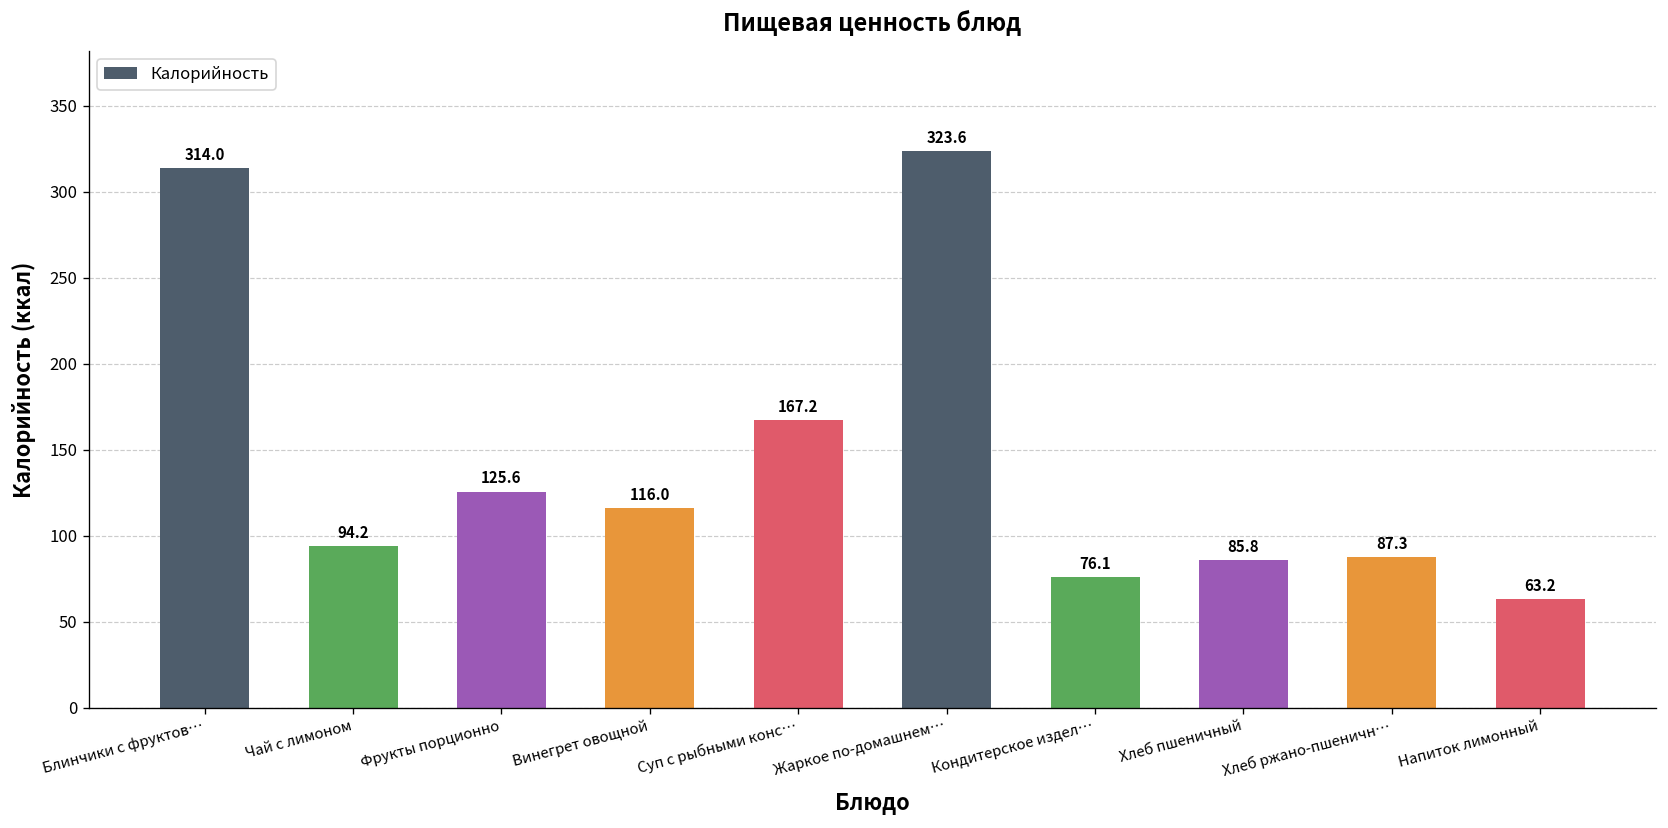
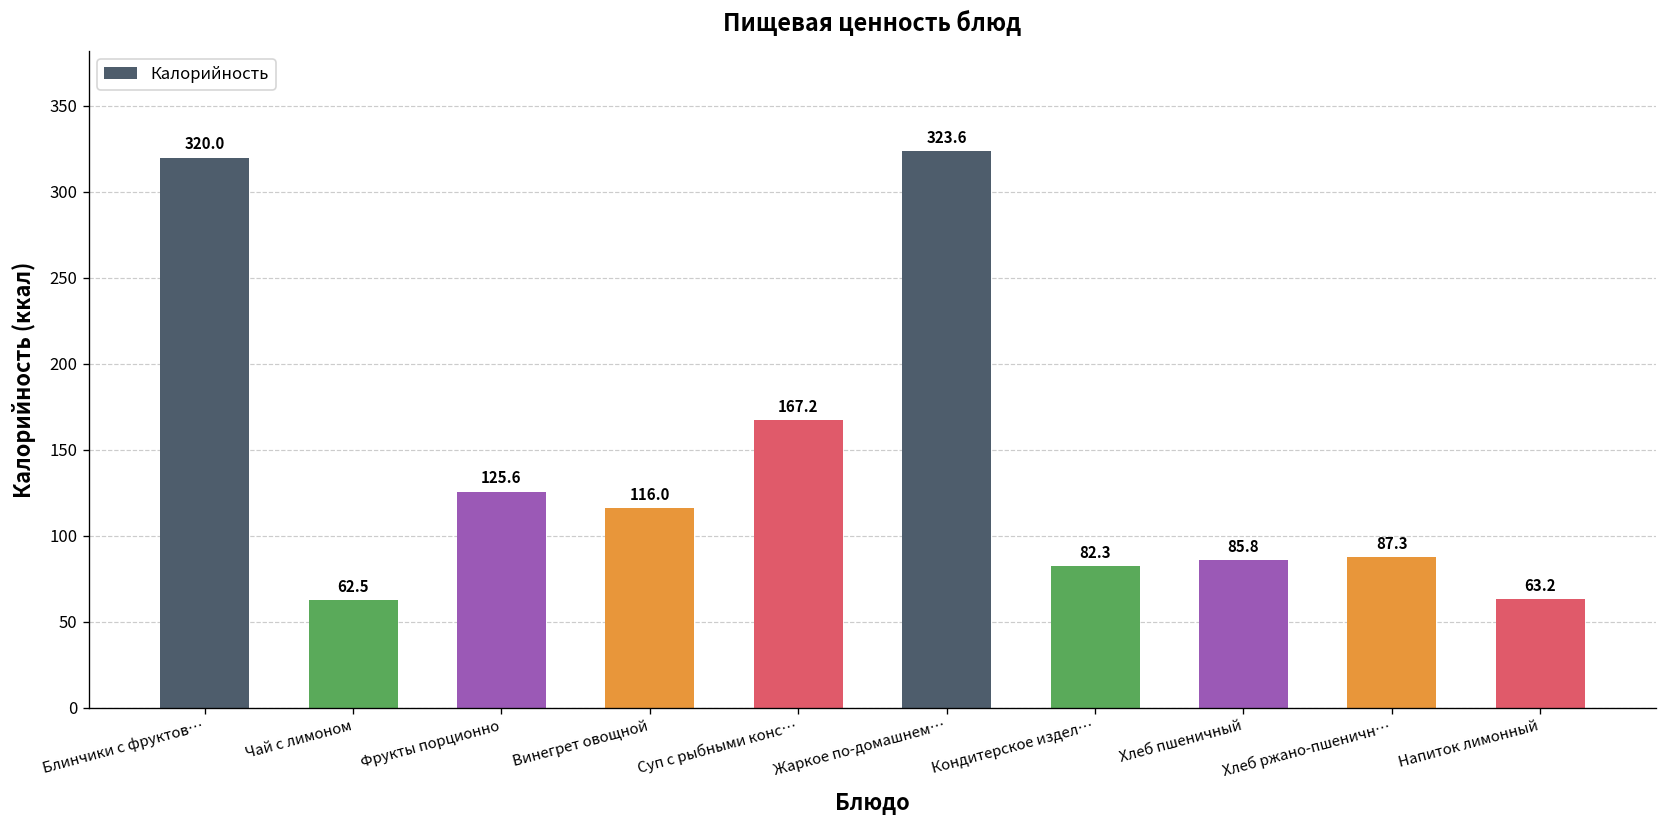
  {
-   "Блинчики с фруктов…": 314.0,
-   "Чай с лимоном": 94.2,
+   "Блинчики с фруктов…": 320.0,
+   "Чай с лимоном": 62.5,
    "Фрукты порционно": 125.6,
    "Винегрет овощной": 116.0,
    "Суп с рыбными конс…": 167.2,
    "Жаркое по-домашнем…": 323.6,
-   "Кондитерское издел…": 76.1,
+   "Кондитерское издел…": 82.3,
    "Хлеб пшеничный": 85.8,
    "Хлеб ржано-пшеничн…": 87.3,
    "Напиток лимонный": 63.2
  }
